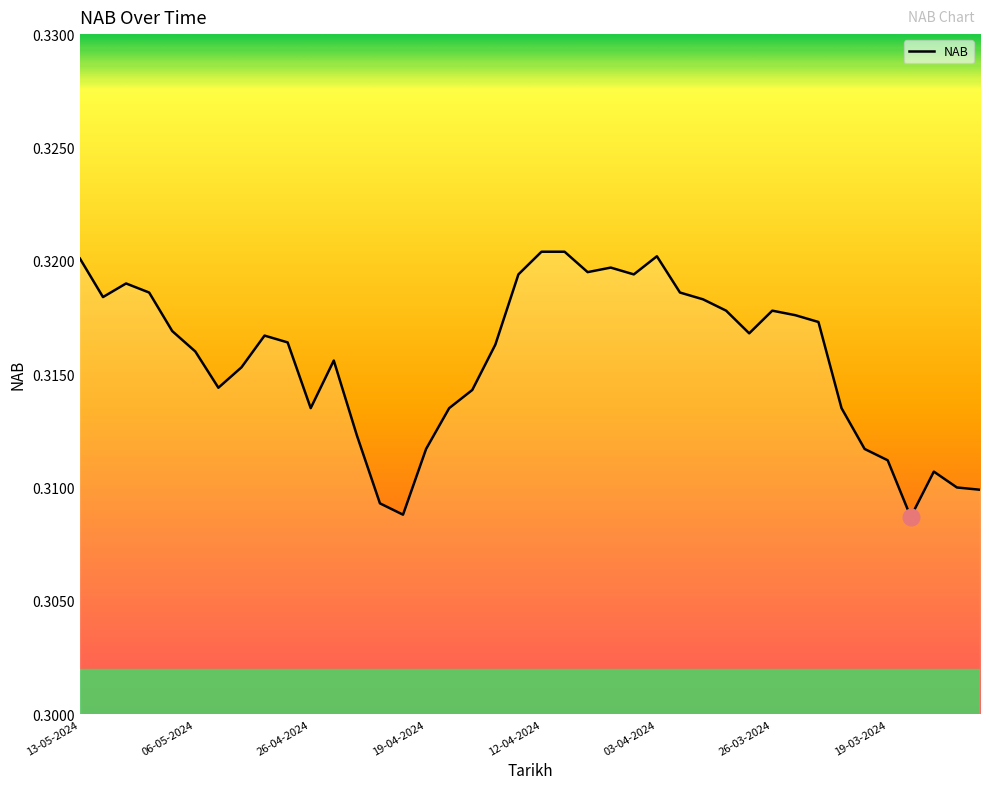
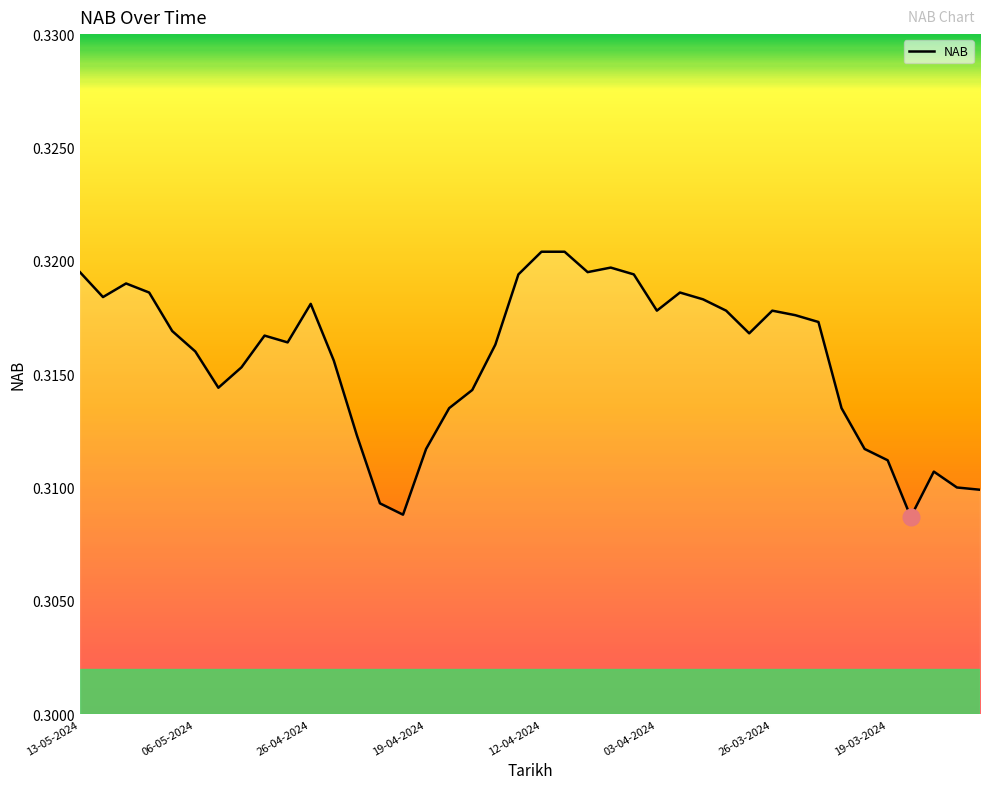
  {
    "NAB": {
-     "13-05-2024": 0.3201,
+     "13-05-2024": 0.3195,
      "06-05-2024": 0.3160,
-     "26-04-2024": 0.3135,
+     "26-04-2024": 0.3181,
      "19-04-2024": 0.3117,
      "12-04-2024": 0.3204,
-     "03-04-2024": 0.3202,
+     "03-04-2024": 0.3178,
      "26-03-2024": 0.3178,
      "19-03-2024": 0.3112
    }
  }
